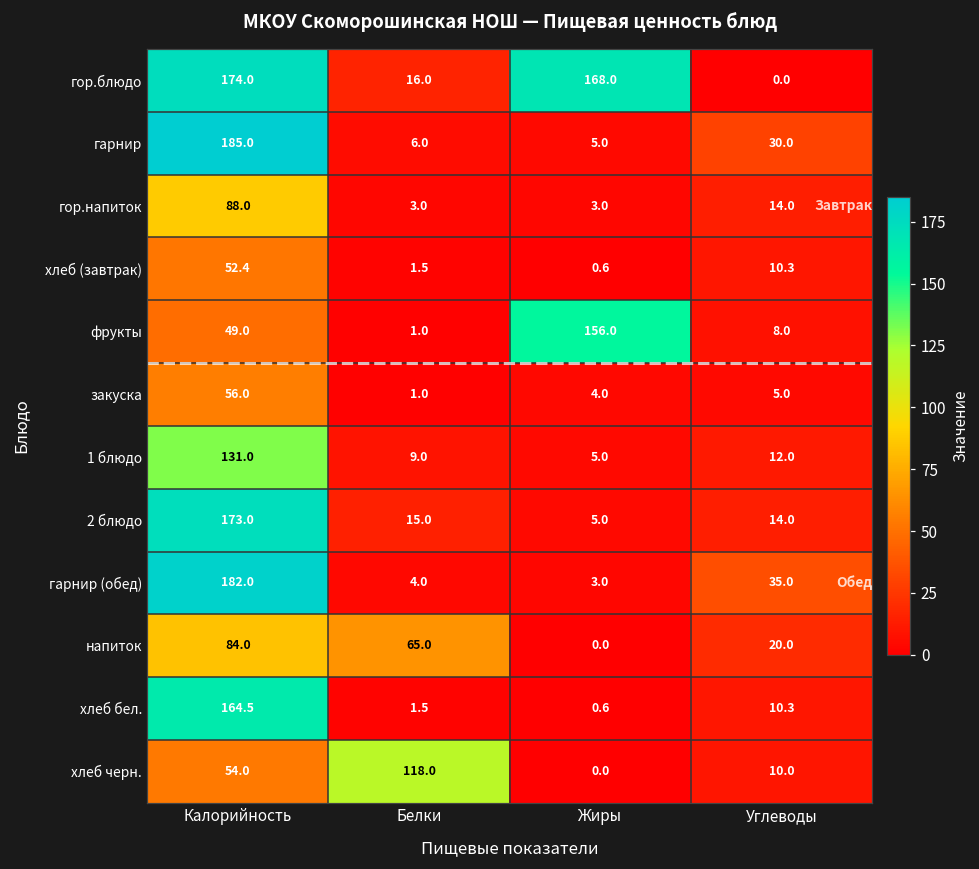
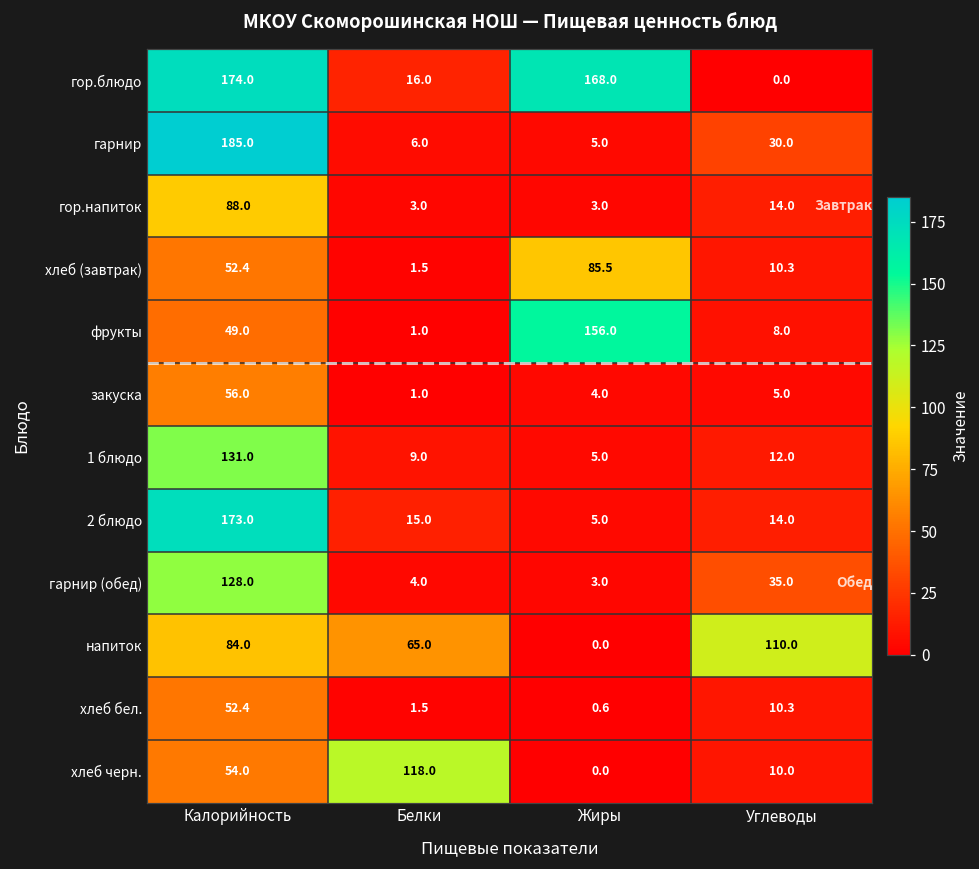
  {
    "гор.блюдо": {
      "Калорийность": 174.0,
      "Белки": 16.0,
      "Жиры": 168.0,
      "Углеводы": 0.0
    },
    "гарнир": {
      "Калорийность": 185.0,
      "Белки": 6.0,
      "Жиры": 5.0,
      "Углеводы": 30.0
    },
    "гор.напиток": {
      "Калорийность": 88.0,
      "Белки": 3.0,
      "Жиры": 3.0
    },
    "хлеб (завтрак)": {
      "Калорийность": 52.4,
      "Белки": 1.5,
-     "Жиры": 0.6,
+     "Жиры": 85.5,
      "Углеводы": 10.3
    },
    "фрукты": {
      "Калорийность": 49.0,
      "Белки": 1.0,
      "Жиры": 156.0,
      "Углеводы": 8.0
    },
    "закуска": {
      "Калорийность": 56.0,
      "Белки": 1.0,
      "Жиры": 4.0,
      "Углеводы": 5.0
    },
    "1 блюдо": {
      "Калорийность": 131.0,
      "Белки": 9.0,
      "Жиры": 5.0,
      "Углеводы": 12.0
    },
    "2 блюдо": {
      "Калорийность": 173.0,
      "Белки": 15.0,
      "Жиры": 5.0,
      "Углеводы": 14.0
    },
    "гарнир (обед)": {
-     "Калорийность": 182.0,
+     "Калорийность": 128.0,
      "Белки": 4.0,
      "Жиры": 3.0
    },
    "напиток": {
      "Калорийность": 84.0,
      "Белки": 65.0,
      "Жиры": 0.0,
-     "Углеводы": 20.0
+     "Углеводы": 110.0
    },
    "хлеб бел.": {
-     "Калорийность": 164.5,
+     "Калорийность": 52.4,
      "Белки": 1.5,
      "Жиры": 0.6,
      "Углеводы": 10.3
    },
    "хлеб черн.": {
      "Калорийность": 54.0,
      "Белки": 118.0,
      "Жиры": 0.0,
      "Углеводы": 10.0
    }
  }
